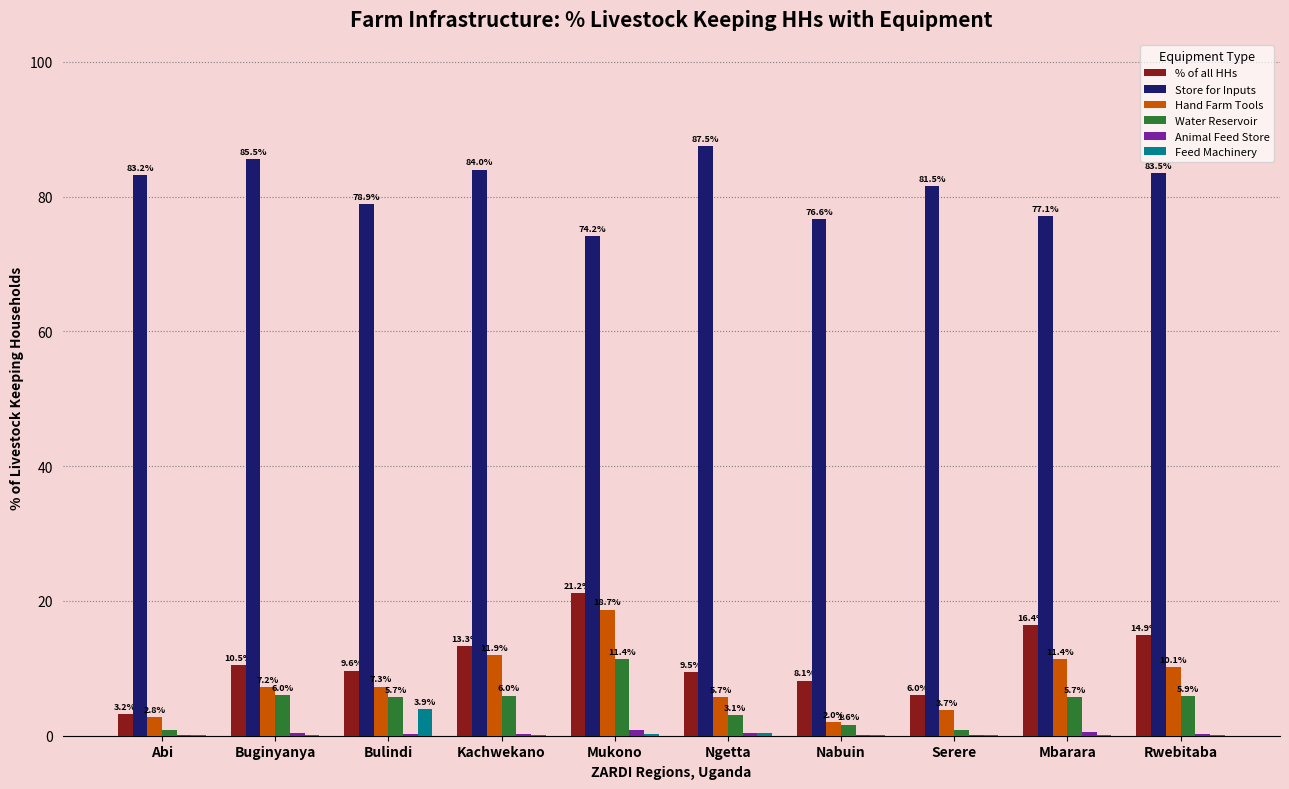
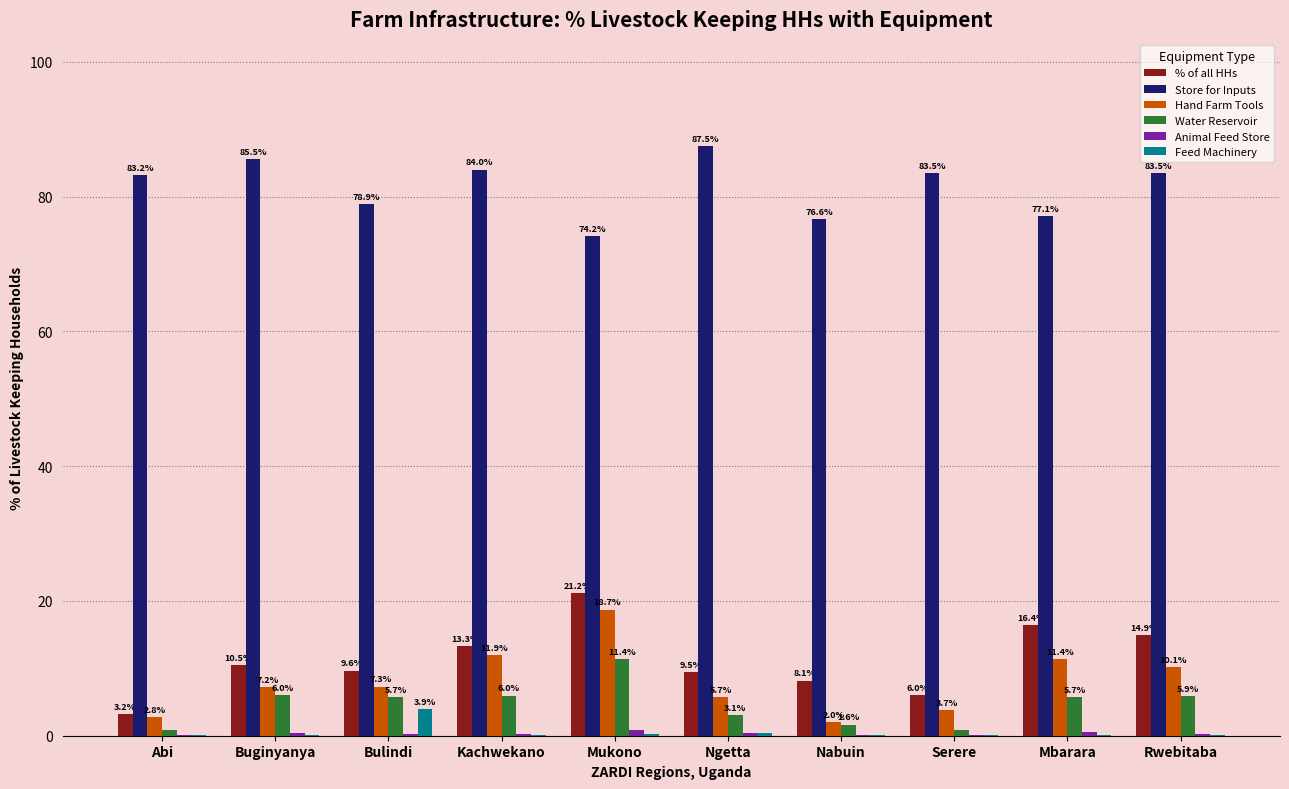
  {
    "% of all HHs": {
      "Abi": "3.2%",
      "Buginyanya": "10.5%",
      "Bulindi": "9.6%",
      "Kachwekano": "13.3%",
      "Mukono": "21.2%",
      "Ngetta": "9.5%",
      "Nabuin": "8.1%",
      "Serere": "6.0%",
      "Mbarara": "16.4%",
      "Rwebitaba": "14.9%"
    },
    "Store for Inputs": {
      "Abi": "83.2%",
      "Buginyanya": "85.5%",
      "Bulindi": "78.9%",
      "Kachwekano": "84.0%",
      "Mukono": "74.2%",
      "Ngetta": "87.5%",
      "Nabuin": "76.6%",
-     "Serere": "81.5%",
+     "Serere": "83.5%",
      "Mbarara": "77.1%"
    },
    "Hand Farm Tools": {
      "Abi": "2.8%",
      "Buginyanya": "7.2%",
      "Bulindi": "7.3%",
      "Kachwekano": "11.9%",
      "Mukono": "18.7%",
      "Ngetta": "5.7%",
      "Serere": "3.7%",
      "Mbarara": "11.4%",
      "Rwebitaba": "10.1%"
    },
    "Water Reservoir": {
      "Buginyanya": "6.0%",
      "Bulindi": "5.7%",
      "Kachwekano": "6.0%",
      "Mukono": "11.4%",
      "Ngetta": "3.1%",
      "Mbarara": "5.7%",
      "Rwebitaba": "5.9%"
    },
    "Animal Feed Store": {
      "Buginyanya": "0",
      "Mukono": "1",
      "Ngetta": "0",
      "Mbarara": "0"
    },
    "Feed Machinery": {
      "Bulindi": "3.9%"
    }
  }
